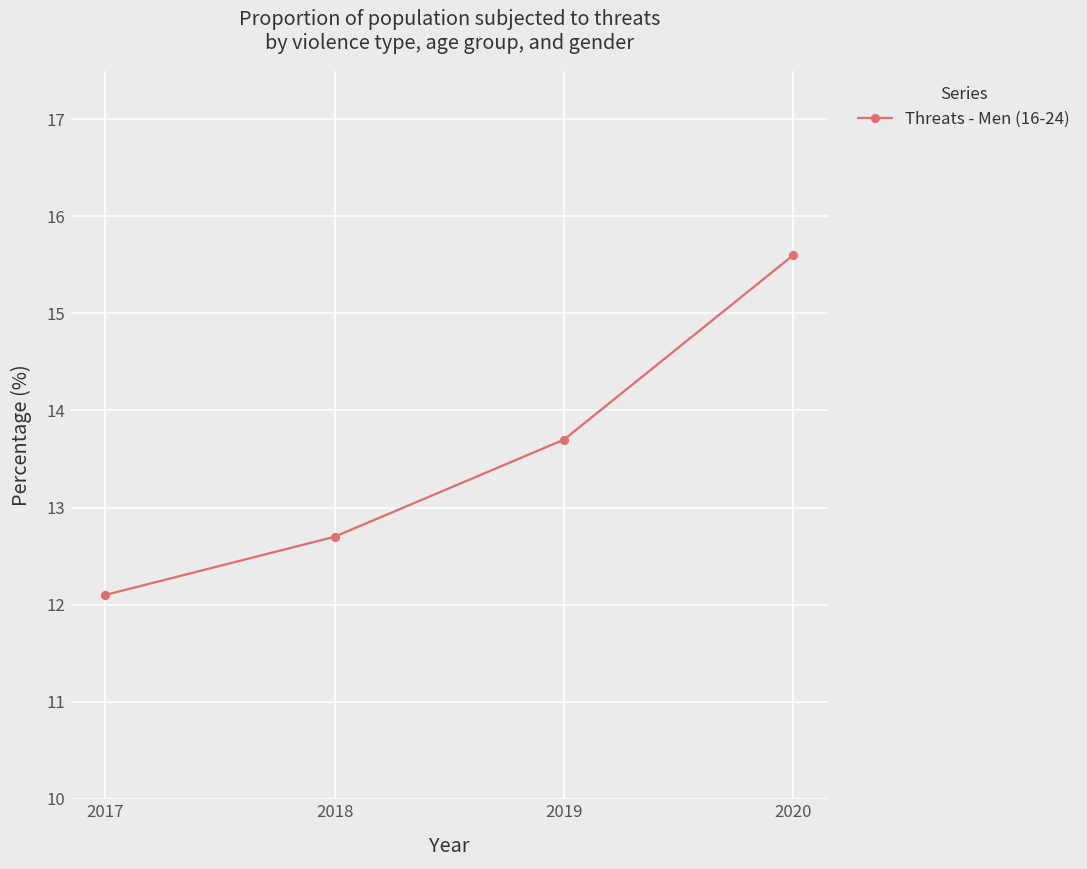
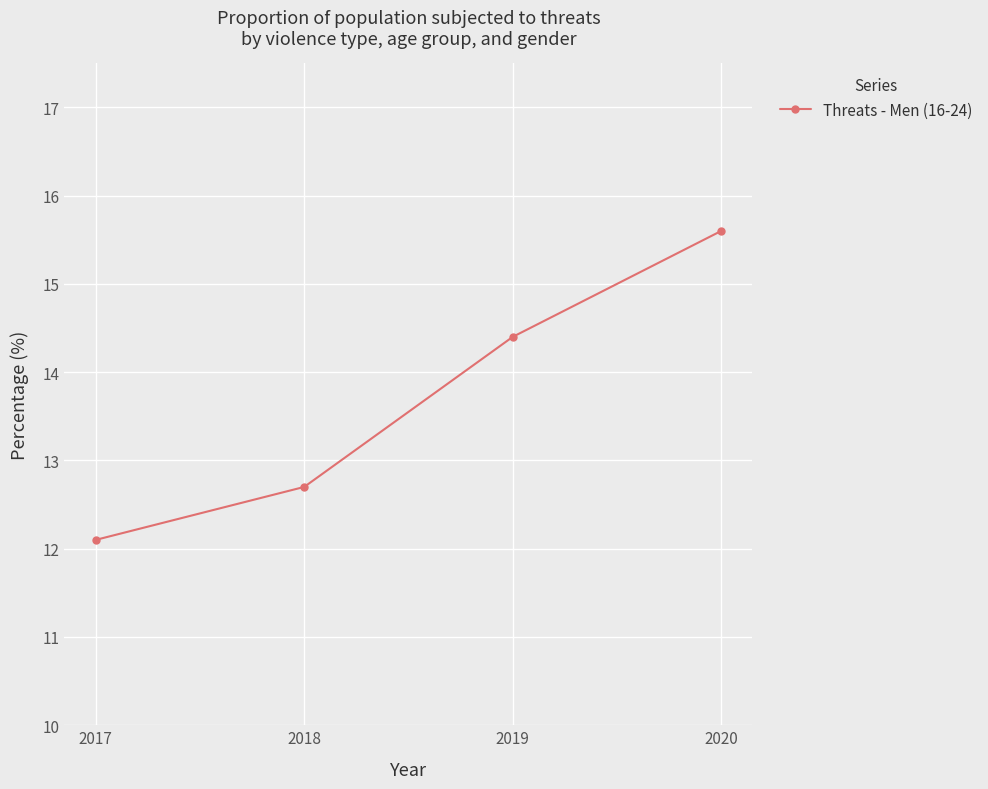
  {
    "2017": 12.1,
    "2018": 12.7,
-   "2019": 13.7,
+   "2019": 14.4,
    "2020": 15.6
  }
